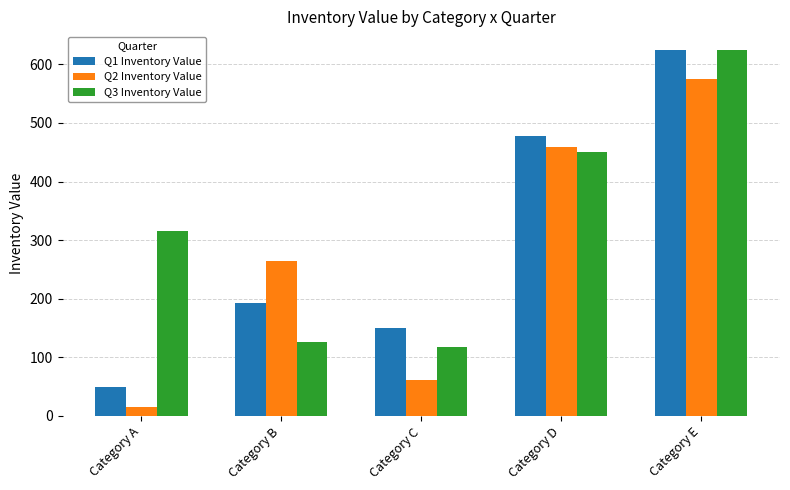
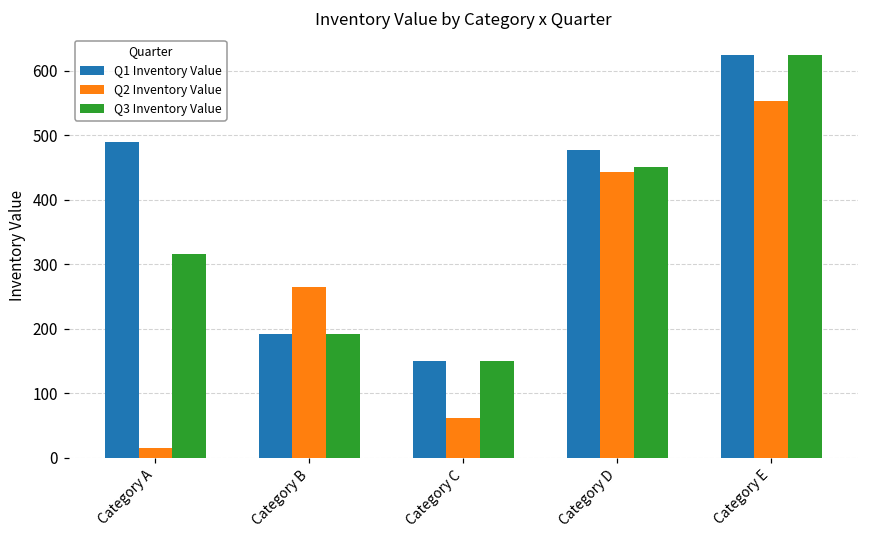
  {
    "Q1 Inventory Value": {
-     "Category A": 50,
+     "Category A": 490,
      "Category B": 190,
      "Category C": 150,
      "Category D": 480,
      "Category E": 630
    },
    "Q2 Inventory Value": {
      "Category A": 20,
      "Category B": 270,
      "Category C": 60,
-     "Category D": 460,
-     "Category E": 580
+     "Category D": 440,
+     "Category E": 550
    },
    "Q3 Inventory Value": {
      "Category A": 320,
-     "Category B": 130,
-     "Category C": 120,
+     "Category B": 190,
+     "Category C": 150,
      "Category D": 450,
      "Category E": 630
    }
  }
